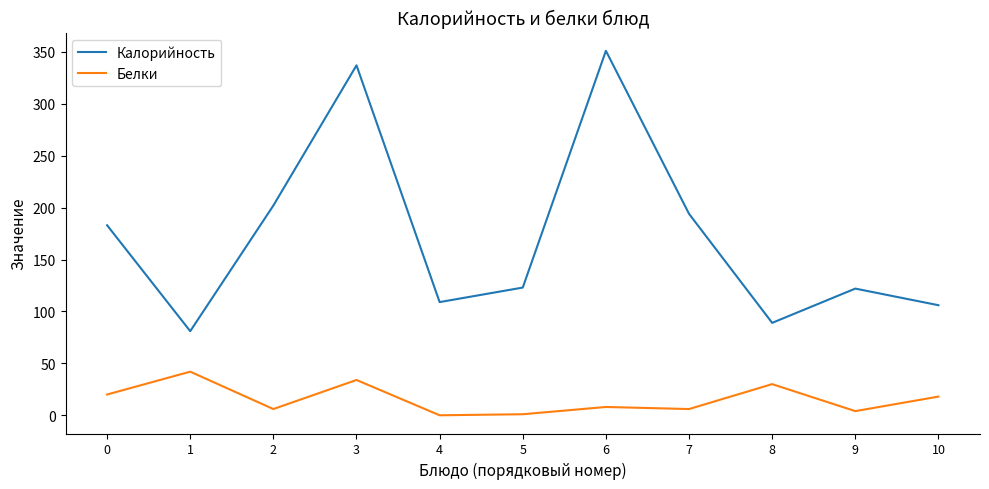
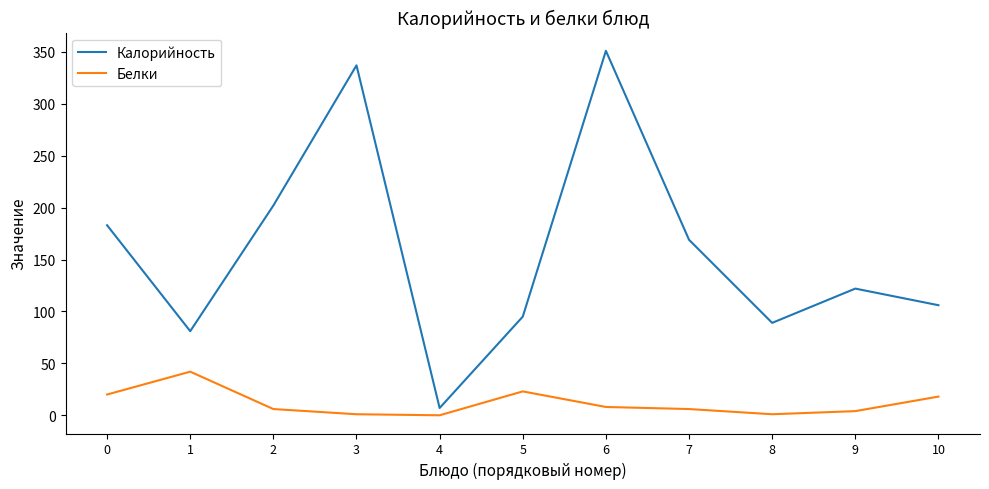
  {
    "Калорийность": {
      "0": 183,
      "1": 81,
      "2": 202,
      "3": 337,
-     "4": 109,
-     "5": 123,
+     "4": 7,
+     "5": 95,
      "6": 351,
-     "7": 194,
+     "7": 169,
      "8": 89,
      "9": 122,
      "10": 106
    },
    "Белки": {
      "0": 20,
      "1": 42,
      "2": 6,
-     "3": 34,
+     "3": 1,
      "4": 0,
-     "5": 1,
+     "5": 23,
      "6": 8,
      "7": 6,
-     "8": 30,
+     "8": 1,
      "9": 4,
      "10": 18
    }
  }
